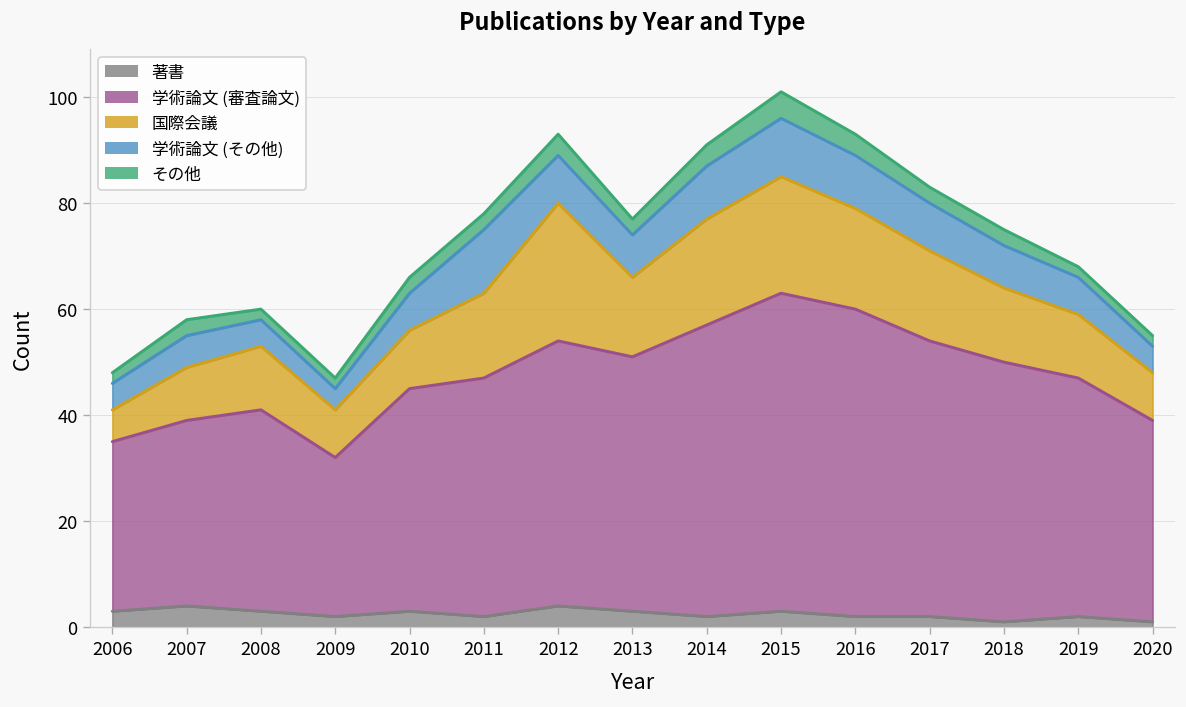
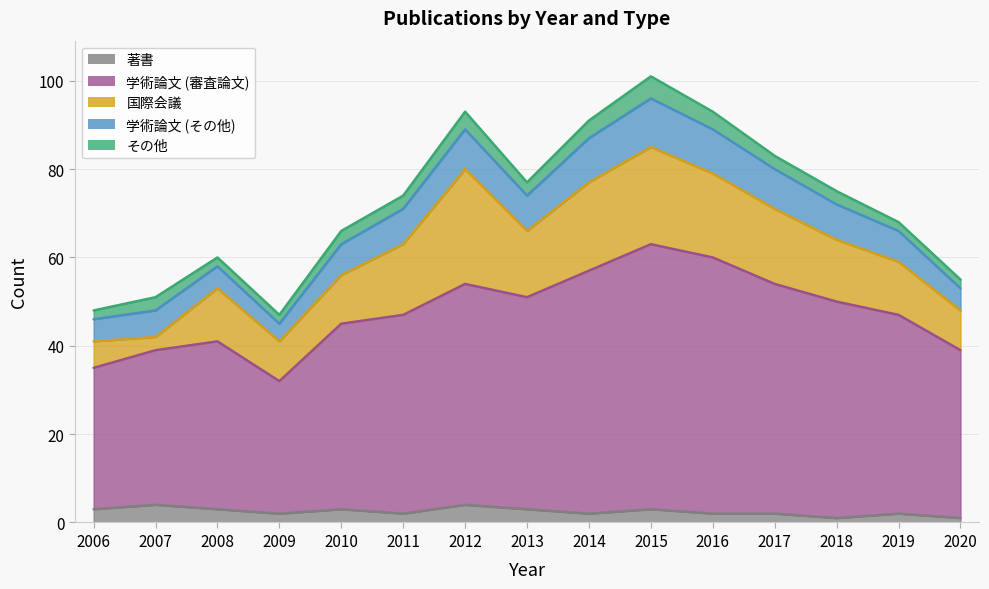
  {
    "国際会議": {
      "2006": 6,
-     "2007": 10,
+     "2007": 3,
      "2008": 12,
      "2009": 9,
      "2010": 11,
      "2011": 16,
      "2012": 26,
      "2013": 15,
      "2014": 20,
      "2015": 22,
      "2016": 19,
      "2017": 17,
      "2018": 14,
      "2019": 12,
      "2020": 9
    },
    "学術論文 (その他)": {
      "2006": 5,
      "2007": 6,
      "2008": 5,
      "2009": 4,
      "2010": 7,
-     "2011": 12,
+     "2011": 8,
      "2012": 9,
      "2013": 8,
      "2014": 10,
      "2015": 11,
      "2016": 10,
      "2017": 9,
      "2018": 8,
      "2019": 7,
      "2020": 5
    },
    "その他": {
      "2006": 2,
      "2007": 3,
      "2008": 2,
      "2009": 2,
      "2010": 3,
      "2011": 3,
      "2012": 4,
      "2013": 3,
      "2014": 4,
      "2015": 5,
      "2016": 4,
      "2017": 3,
      "2018": 3,
      "2019": 2,
      "2020": 2
    }
  }
